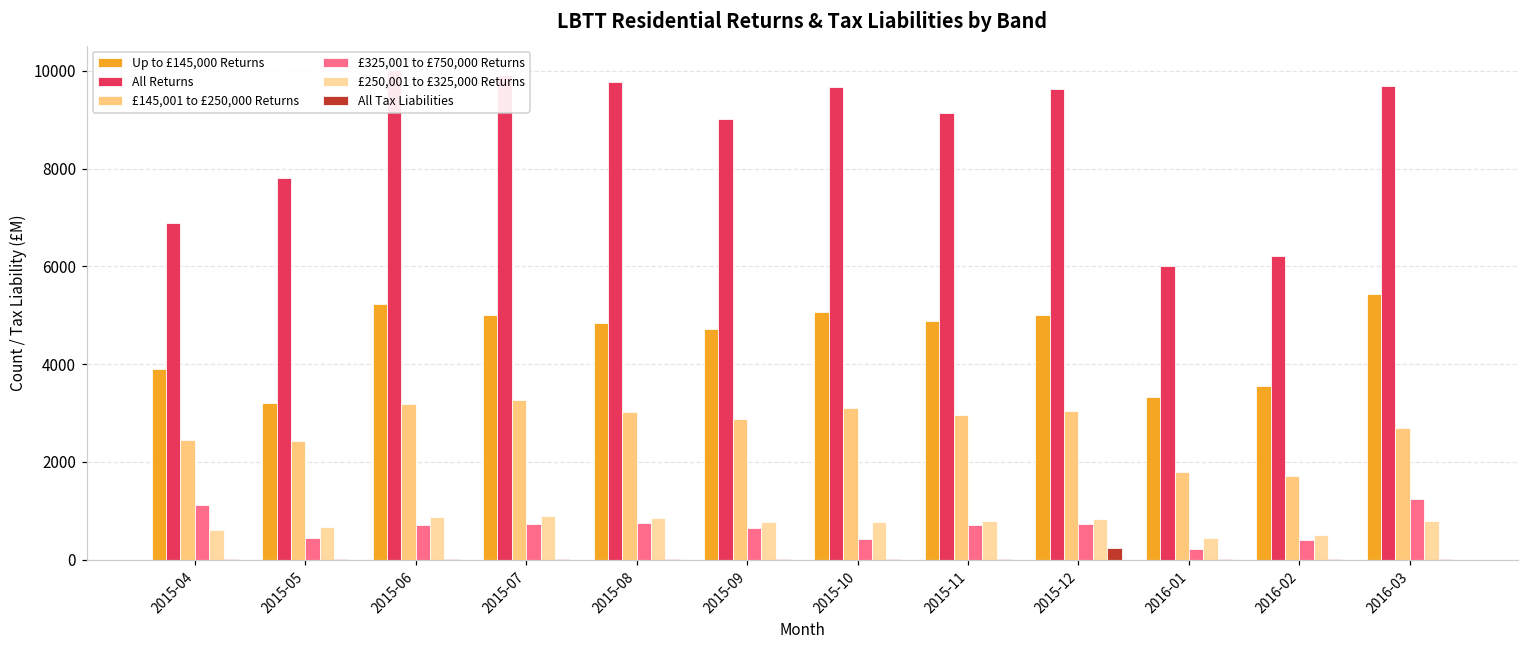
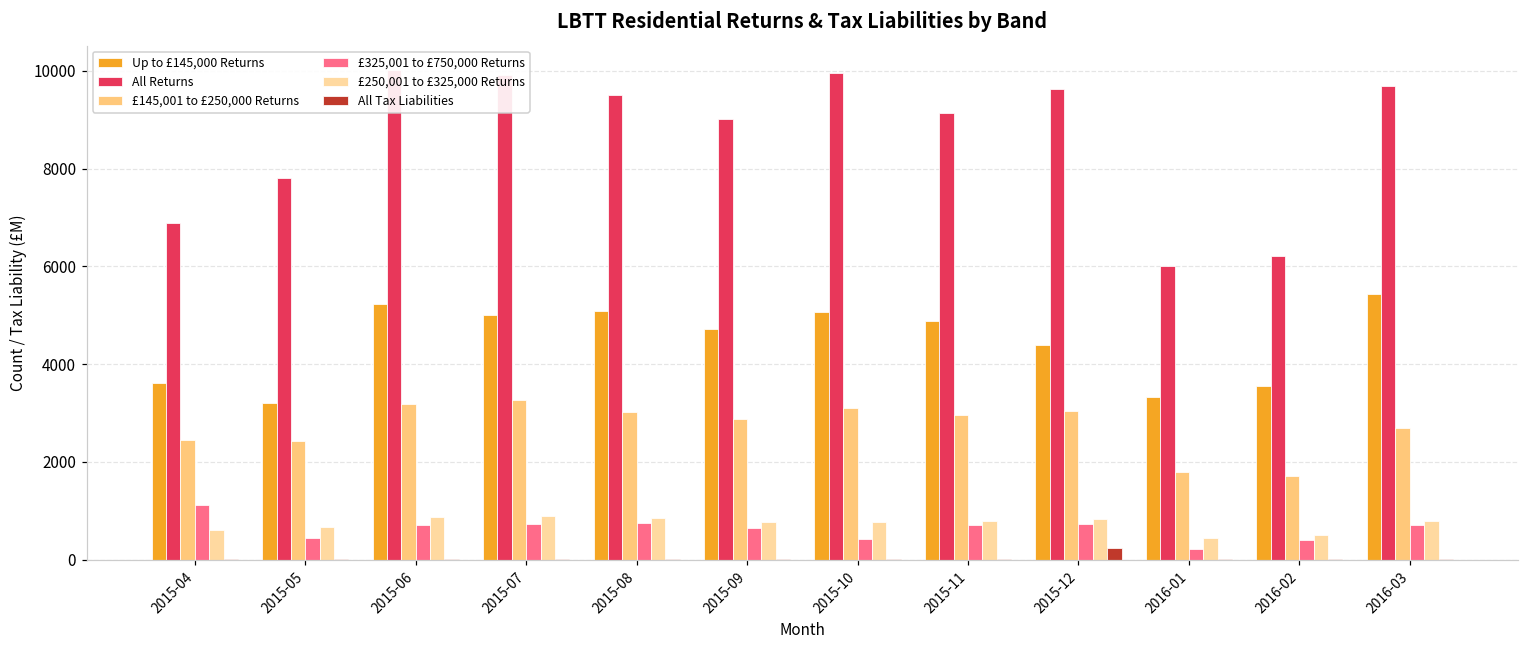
  {
    "Up to £145,000 Returns": {
-     "2015-04": 3900,
+     "2015-04": 3600,
      "2015-05": 3200,
      "2015-06": 5200,
      "2015-07": 5000,
-     "2015-08": 4800,
+     "2015-08": 5100,
      "2015-09": 4700,
      "2015-10": 5100,
      "2015-11": 4900,
-     "2015-12": 5000,
+     "2015-12": 4400,
      "2016-01": 3300,
      "2016-02": 3600,
      "2016-03": 5400
    },
    "All Returns": {
      "2015-04": 6900,
      "2015-05": 7800,
-     "2015-08": 9800,
+     "2015-08": 9500,
      "2015-09": 9000,
-     "2015-10": 9700,
+     "2015-10": 9900,
      "2015-11": 9100,
      "2015-12": 9600,
      "2016-01": 6000,
      "2016-02": 6200,
      "2016-03": 9700
    },
    "£325,001 to £750,000 Returns": {
      "2015-04": 1100,
      "2015-05": 400,
      "2015-06": 700,
      "2015-07": 700,
      "2015-08": 800,
      "2015-09": 600,
      "2015-10": 400,
      "2015-11": 700,
      "2015-12": 700,
      "2016-01": 200,
      "2016-02": 400,
-     "2016-03": 1200
+     "2016-03": 700
    },
    "All Tax Liabilities": {
      "2015-12": 200
    }
  }
